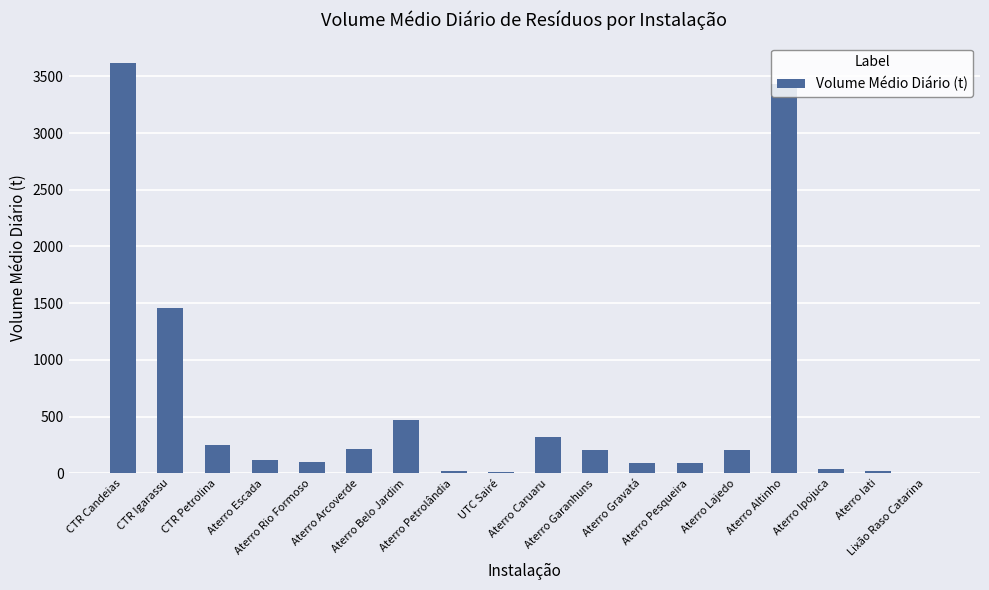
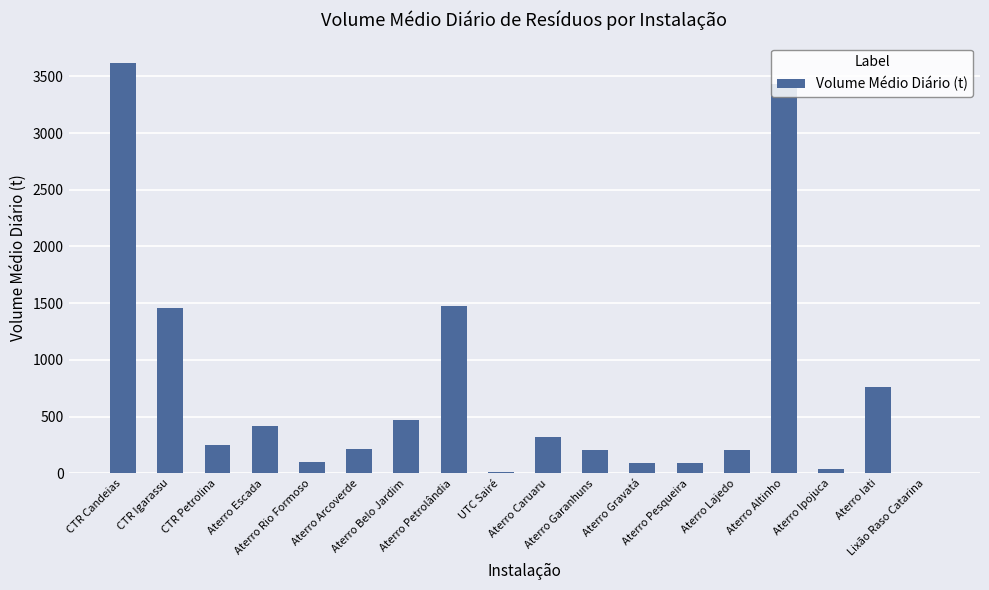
  {
    "CTR Candeias": 3620,
    "CTR Igarassu": 1450,
    "CTR Petrolina": 250,
-   "Aterro Escada": 110,
+   "Aterro Escada": 420,
    "Aterro Rio Formoso": 100,
    "Aterro Arcoverde": 210,
    "Aterro Belo Jardim": 470,
-   "Aterro Petrolândia": 20,
+   "Aterro Petrolândia": 1480,
    "Aterro Caruaru": 320,
    "Aterro Garanhuns": 210,
    "Aterro Gravatá": 90,
    "Aterro Pesqueira": 90,
    "Aterro Lajedo": 200,
    "Aterro Ipojuca": 40,
-   "Aterro Iati": 20,
+   "Aterro Iati": 760,
    "Lixão Raso Catarina": 0
  }
